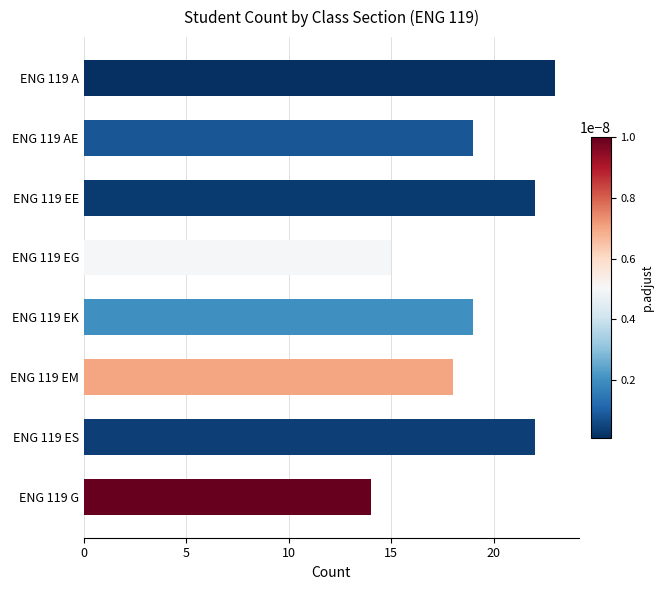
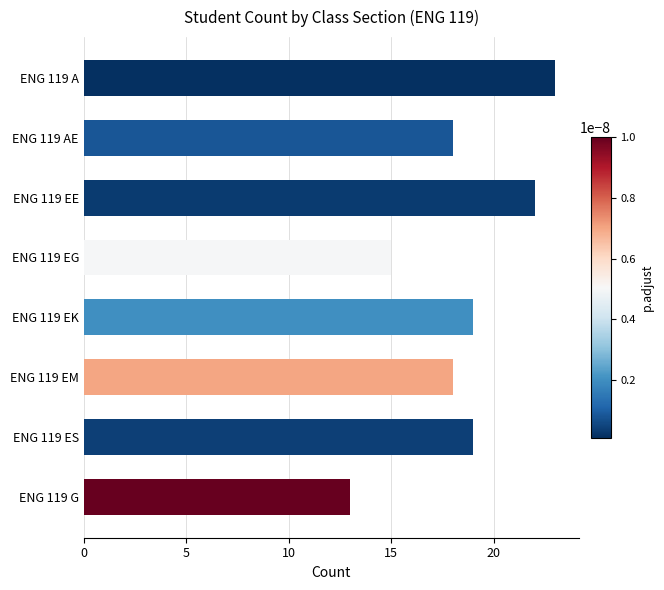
  {
    "ENG 119 A": 23,
-   "ENG 119 AE": 19,
+   "ENG 119 AE": 18,
    "ENG 119 EE": 22,
    "ENG 119 EG": 15,
    "ENG 119 EK": 19,
    "ENG 119 EM": 18,
-   "ENG 119 ES": 22,
-   "ENG 119 G": 14
+   "ENG 119 ES": 19,
+   "ENG 119 G": 13
  }
